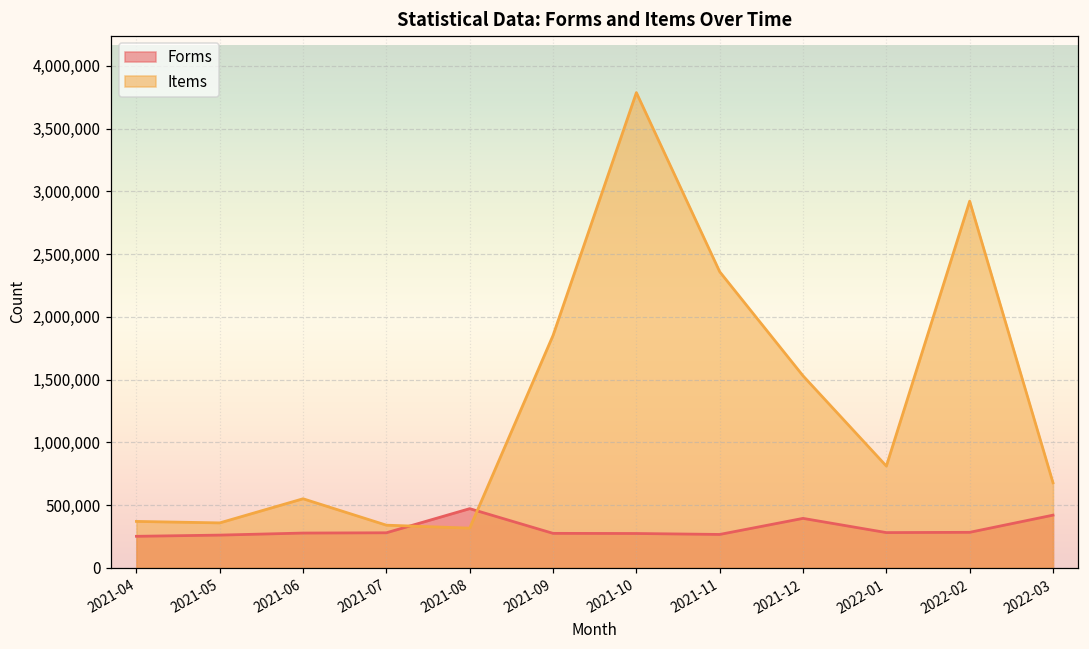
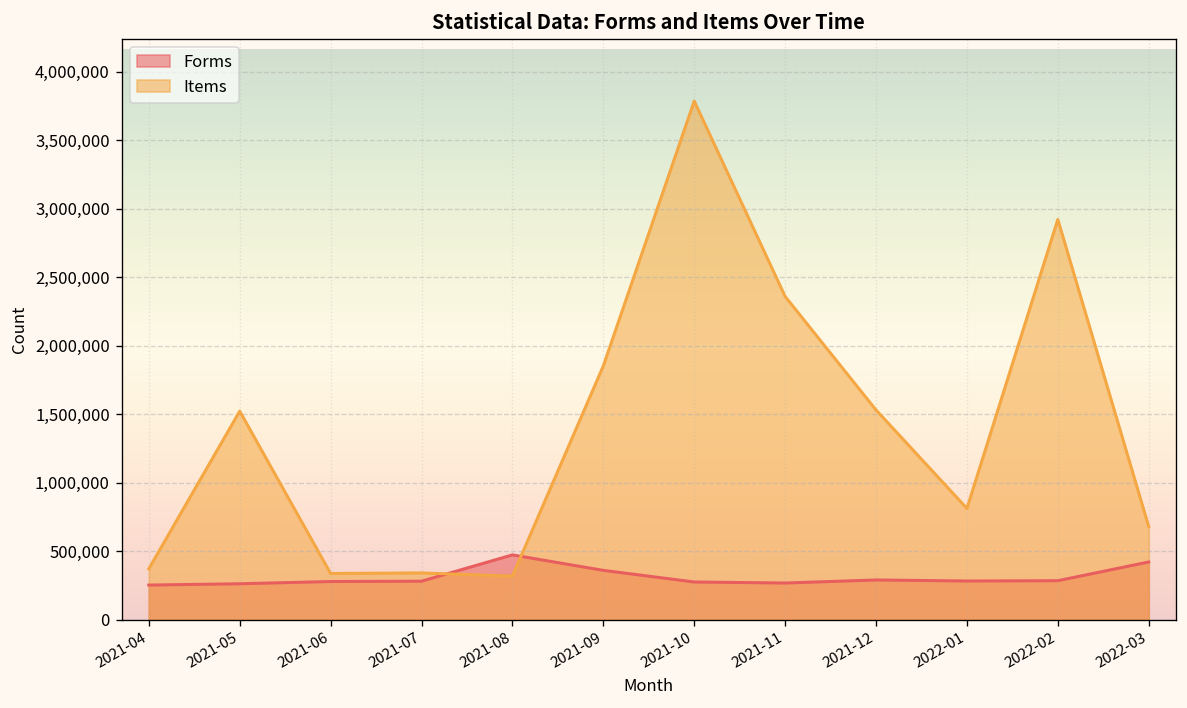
  {
    "Forms": {
      "2021-04": "250,000",
      "2021-05": "260,000",
      "2021-06": "280,000",
      "2021-07": "280,000",
      "2021-08": "470,000",
-     "2021-09": "280,000",
+     "2021-09": "360,000",
      "2021-10": "270,000",
      "2021-11": "270,000",
-     "2021-12": "390,000",
+     "2021-12": "290,000",
      "2022-01": "280,000",
      "2022-02": "280,000",
      "2022-03": "420,000"
    },
    "Items": {
      "2021-04": "370,000",
-     "2021-05": "360,000",
-     "2021-06": "550,000",
+     "2021-05": "1,520,000",
+     "2021-06": "340,000",
      "2021-07": "340,000",
      "2021-08": "320,000",
      "2021-09": "1,850,000",
      "2021-10": "3,790,000",
      "2021-11": "2,360,000",
      "2021-12": "1,530,000",
      "2022-01": "810,000",
      "2022-02": "2,920,000",
      "2022-03": "680,000"
    }
  }
